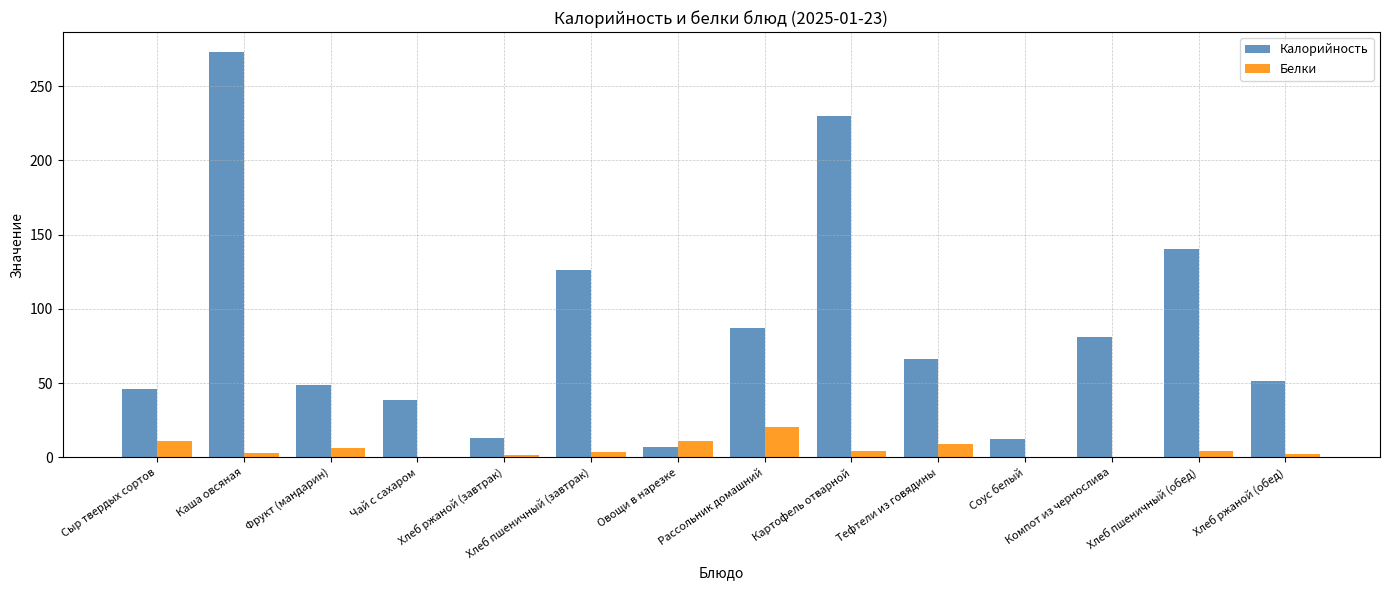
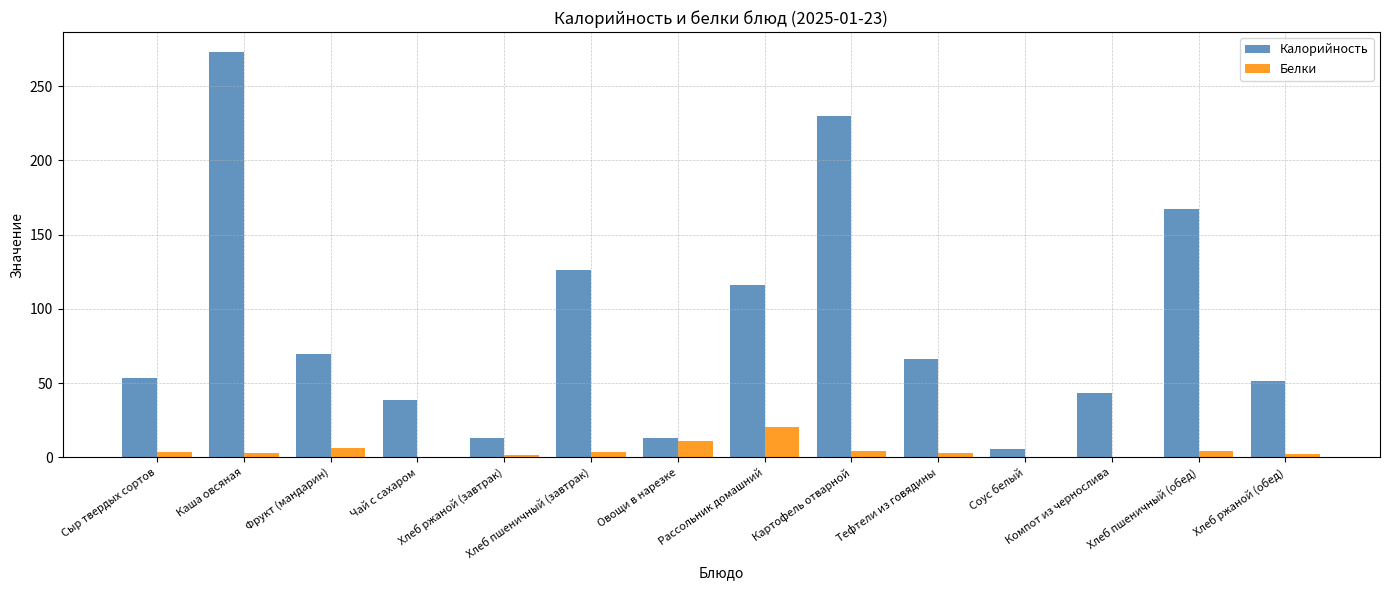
  {
    "Калорийность": {
-     "Сыр твердых сортов": 46,
+     "Сыр твердых сортов": 54,
      "Каша овсяная": 273,
-     "Фрукт (мандарин)": 49,
+     "Фрукт (мандарин)": 69,
      "Чай с сахаром": 39,
      "Хлеб ржаной (завтрак)": 13,
      "Хлеб пшеничный (завтрак)": 126,
-     "Овощи в нарезке": 7,
-     "Рассольник домашний": 87,
+     "Овощи в нарезке": 13,
+     "Рассольник домашний": 116,
      "Картофель отварной": 230,
      "Тефтели из говядины": 66,
-     "Соус белый": 13,
-     "Компот из чернослива": 81,
-     "Хлеб пшеничный (обед)": 141,
+     "Соус белый": 6,
+     "Компот из чернослива": 44,
+     "Хлеб пшеничный (обед)": 167,
      "Хлеб ржаной (обед)": 51
    },
    "Белки": {
-     "Сыр твердых сортов": 11,
+     "Сыр твердых сортов": 4,
      "Каша овсяная": 3,
      "Фрукт (мандарин)": 7,
      "Хлеб ржаной (завтрак)": 2,
      "Хлеб пшеничный (завтрак)": 3,
      "Овощи в нарезке": 11,
      "Рассольник домашний": 20,
      "Картофель отварной": 5,
-     "Тефтели из говядины": 9,
+     "Тефтели из говядины": 3,
      "Хлеб пшеничный (обед)": 5,
      "Хлеб ржаной (обед)": 2
    }
  }
